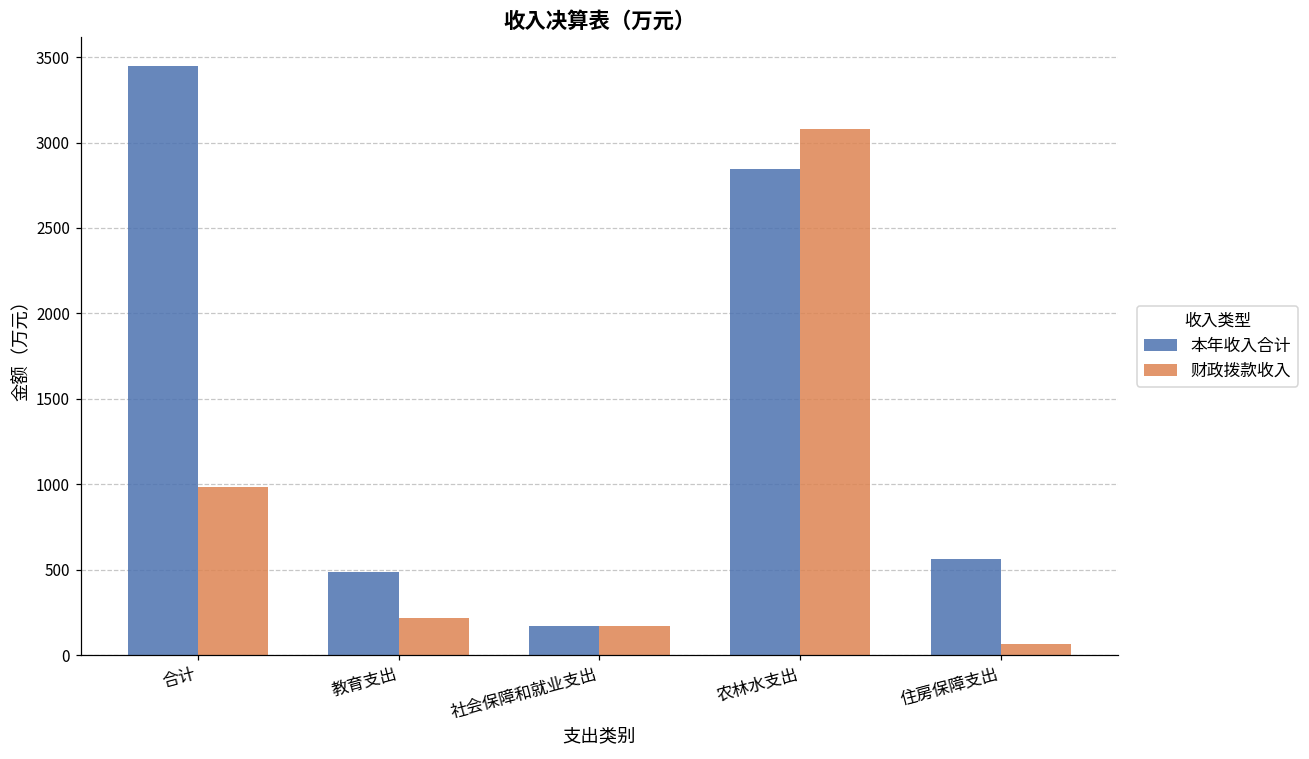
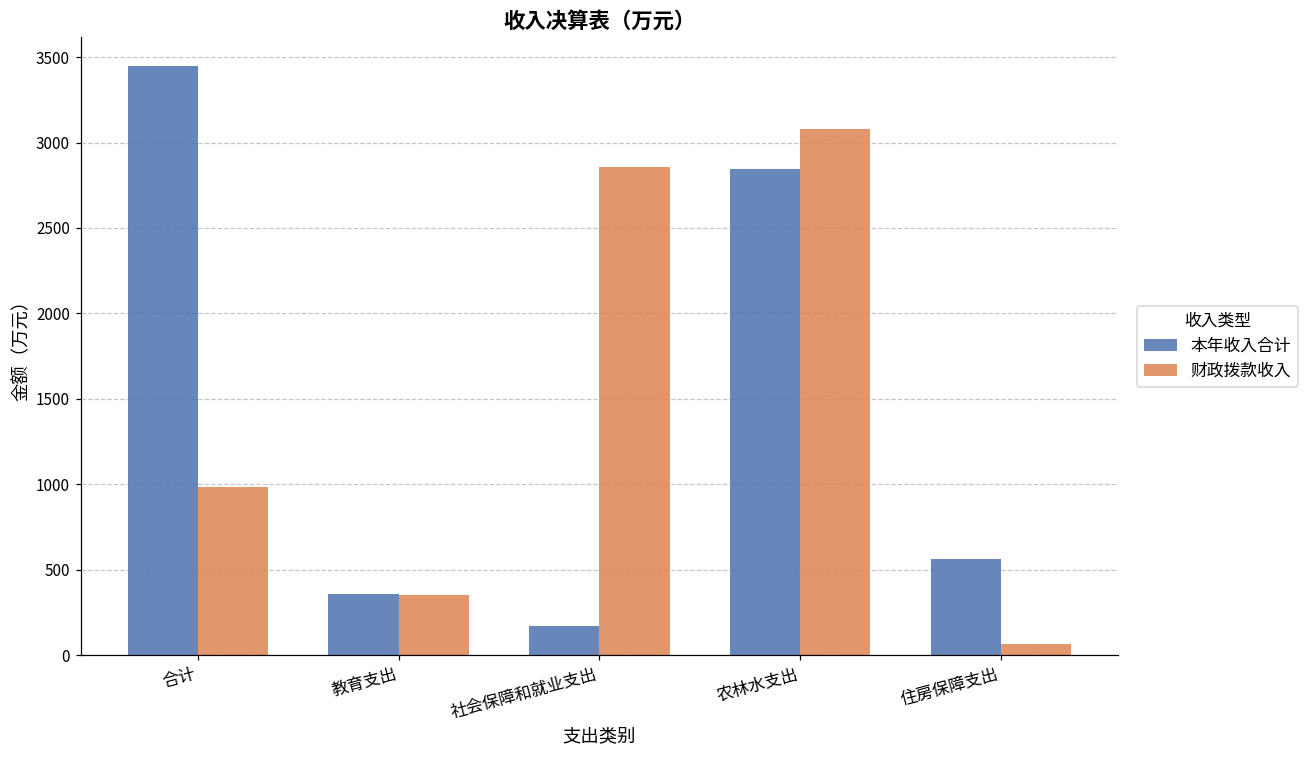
  {
    "本年收入合计": {
      "合计": 3440,
-     "教育支出": 490,
+     "教育支出": 360,
      "社会保障和就业支出": 170,
      "农林水支出": 2850,
      "住房保障支出": 560
    },
    "财政拨款收入": {
      "合计": 990,
-     "教育支出": 220,
-     "社会保障和就业支出": 170,
+     "教育支出": 350,
+     "社会保障和就业支出": 2850,
      "农林水支出": 3080,
      "住房保障支出": 70
    }
  }
